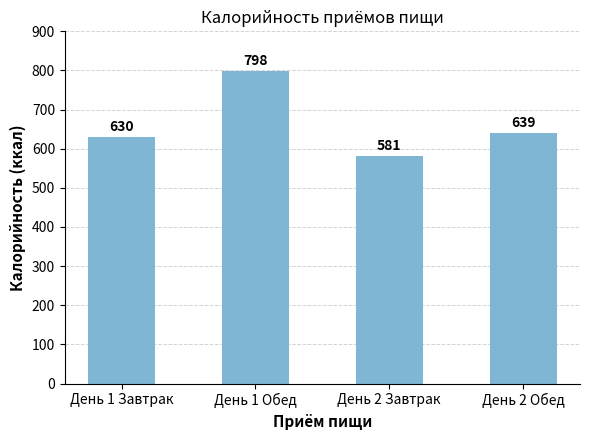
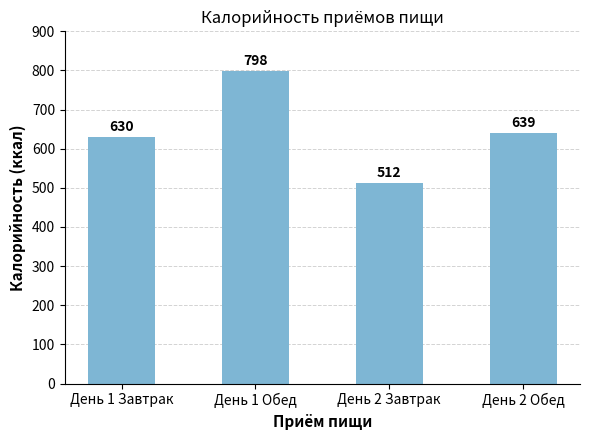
  {
    "День 1 Завтрак": 630,
    "День 1 Обед": 798,
-   "День 2 Завтрак": 581,
+   "День 2 Завтрак": 512,
    "День 2 Обед": 639
  }
